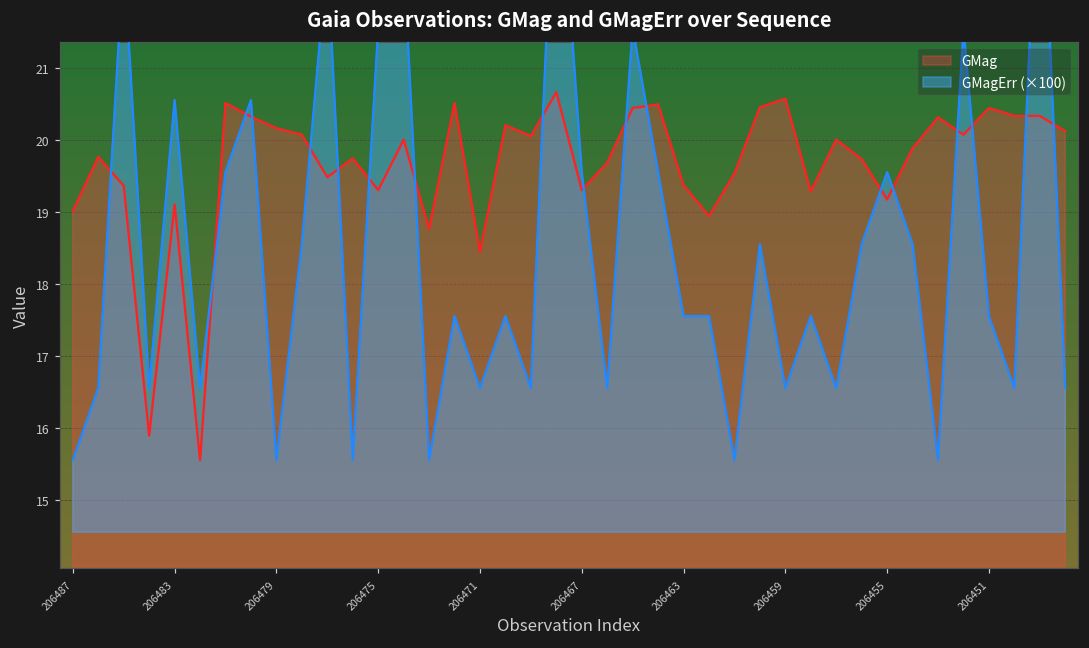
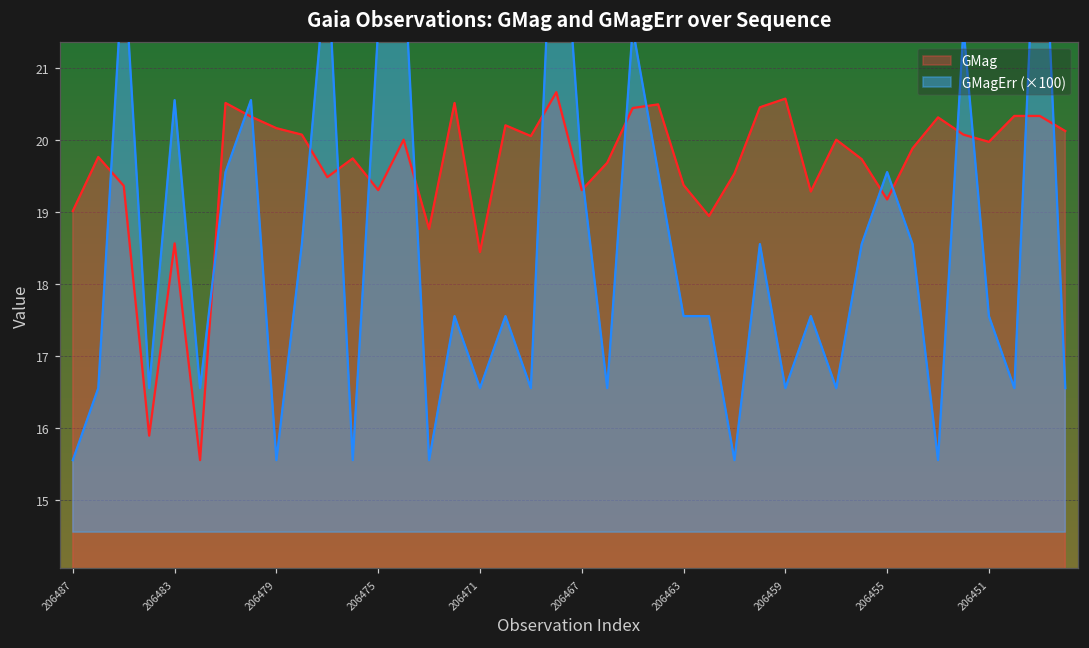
  {
    "GMag": {
      "206487": 19.0,
-     "206483": 19.1,
+     "206483": 18.6,
      "206479": 20.2,
      "206475": 19.3,
      "206471": 18.5,
      "206467": 19.3,
      "206463": 19.4,
      "206459": 20.6,
      "206455": 19.2,
-     "206451": 20.5
+     "206451": 20.0
    },
    "GMagErr (×100)": {
      "206487": 15.6,
      "206483": 20.6,
      "206479": 15.6,
      "206471": 16.6,
      "206467": 19.6,
      "206463": 17.6,
      "206459": 16.6,
      "206455": 19.6,
      "206451": 17.6
    }
  }
